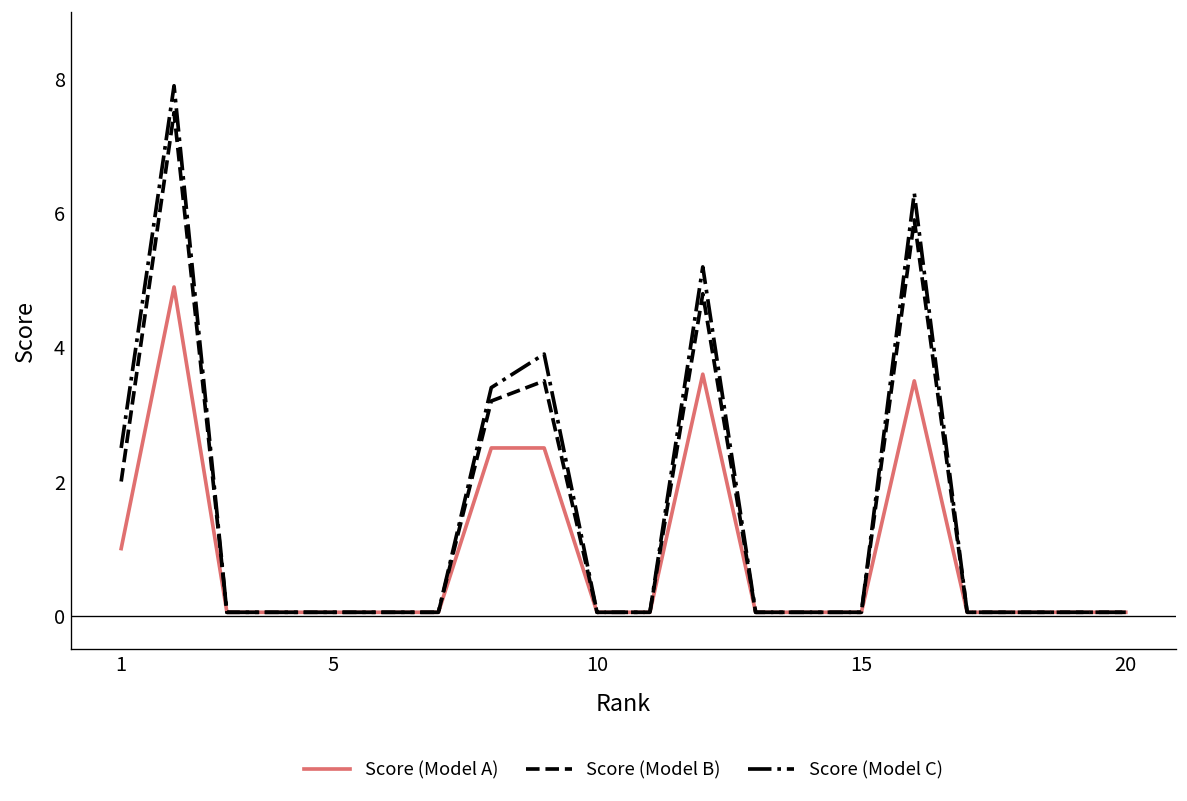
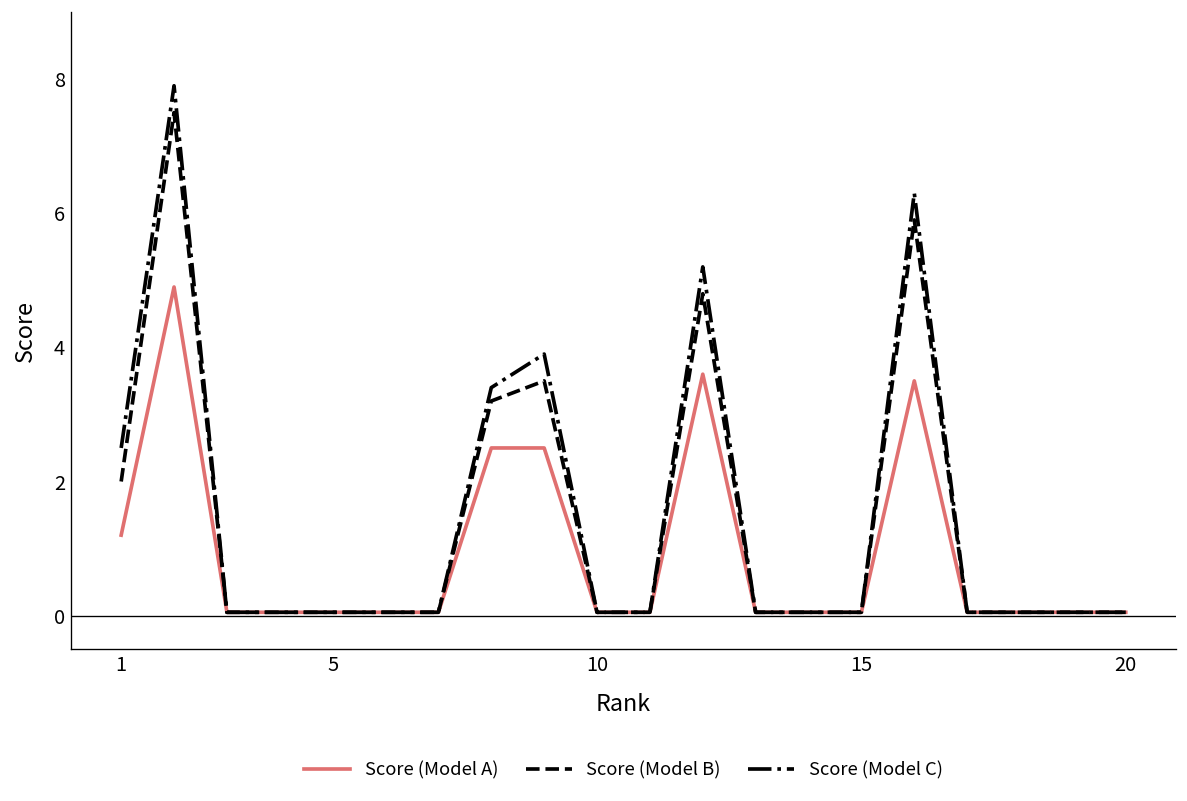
  {
    "Score (Model A)": {
-     "1": 1.0
+     "1": 1.2
    }
  }
